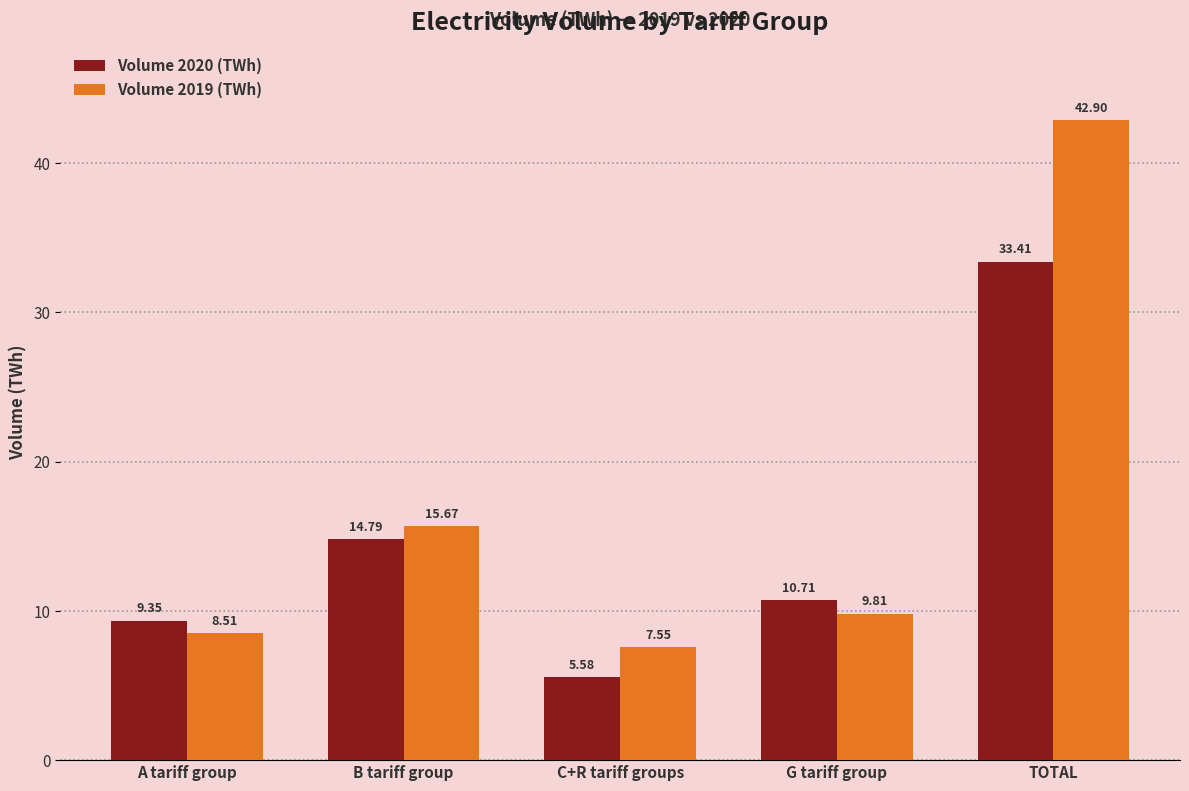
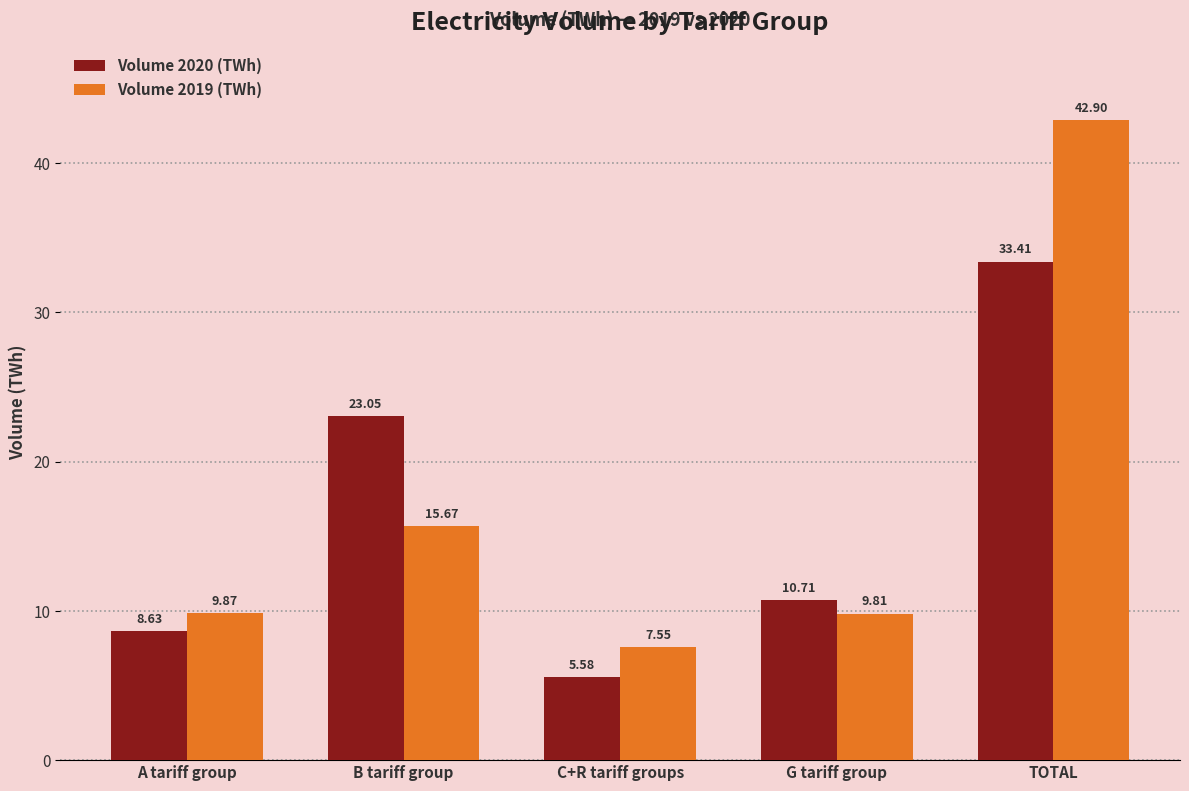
  {
    "Volume 2020 (TWh)": {
-     "A tariff group": 9.35,
-     "B tariff group": 14.79,
+     "A tariff group": 8.63,
+     "B tariff group": 23.05,
      "C+R tariff groups": 5.58,
      "G tariff group": 10.71,
      "TOTAL": 33.41
    },
    "Volume 2019 (TWh)": {
-     "A tariff group": 8.51,
+     "A tariff group": 9.87,
      "B tariff group": 15.67,
      "C+R tariff groups": 7.55,
      "G tariff group": 9.81,
      "TOTAL": 42.90
    }
  }
